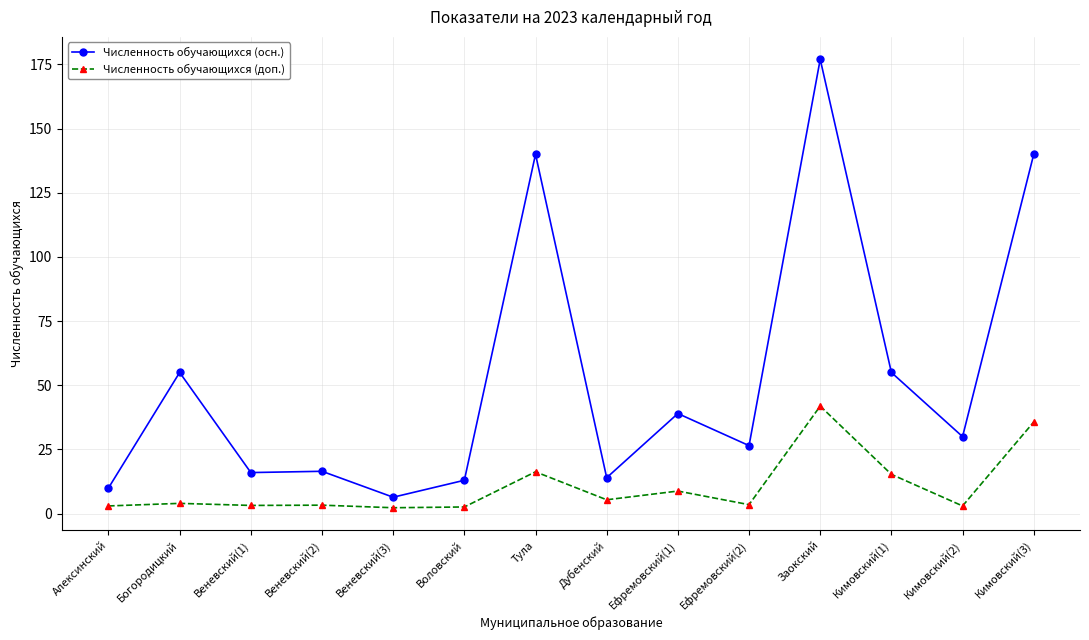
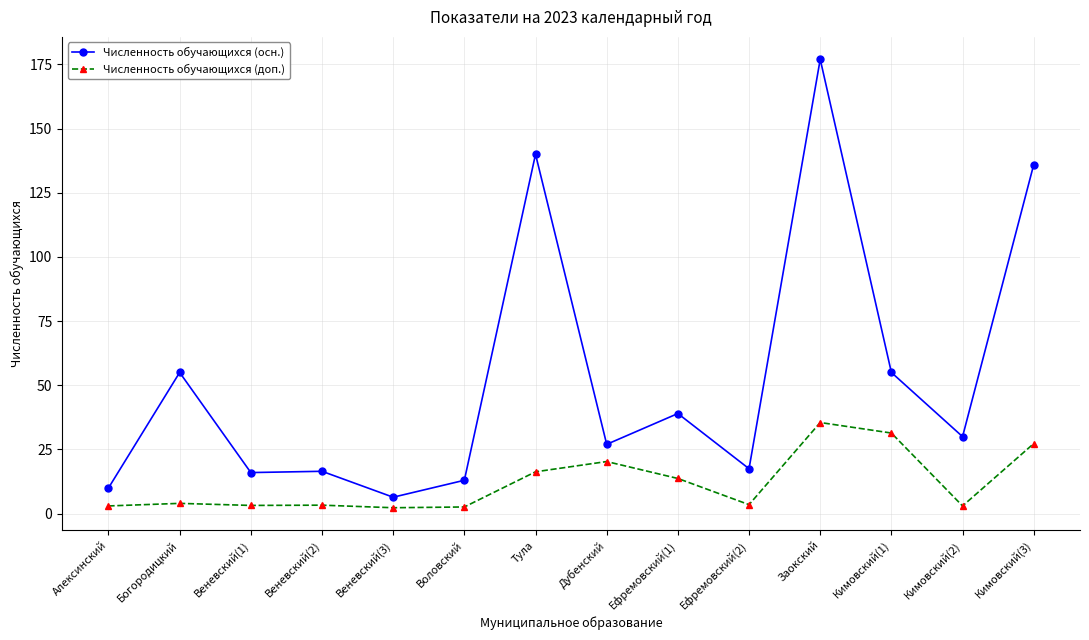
  {
    "Численность обучающихся (осн.)": {
      "Алексинский": 10,
      "Богородицкий": 55,
      "Веневский(1)": 16,
      "Веневский(2)": 17,
      "Веневский(3)": 6,
      "Воловский": 13,
      "Тула": 140,
-     "Дубенский": 14,
+     "Дубенский": 27,
      "Ефремовский(1)": 39,
-     "Ефремовский(2)": 27,
+     "Ефремовский(2)": 18,
      "Заокский": 177,
      "Кимовский(1)": 55,
      "Кимовский(2)": 30,
-     "Кимовский(3)": 140
+     "Кимовский(3)": 136
    },
    "Численность обучающихся (доп.)": {
      "Алексинский": 3,
      "Богородицкий": 4,
      "Веневский(1)": 3,
      "Веневский(2)": 3,
      "Веневский(3)": 2,
      "Воловский": 3,
      "Тула": 16,
-     "Дубенский": 5,
-     "Ефремовский(1)": 9,
+     "Дубенский": 20,
+     "Ефремовский(1)": 14,
      "Ефремовский(2)": 4,
-     "Заокский": 42,
-     "Кимовский(1)": 15,
+     "Заокский": 36,
+     "Кимовский(1)": 31,
      "Кимовский(2)": 3,
-     "Кимовский(3)": 36
+     "Кимовский(3)": 27
    }
  }
